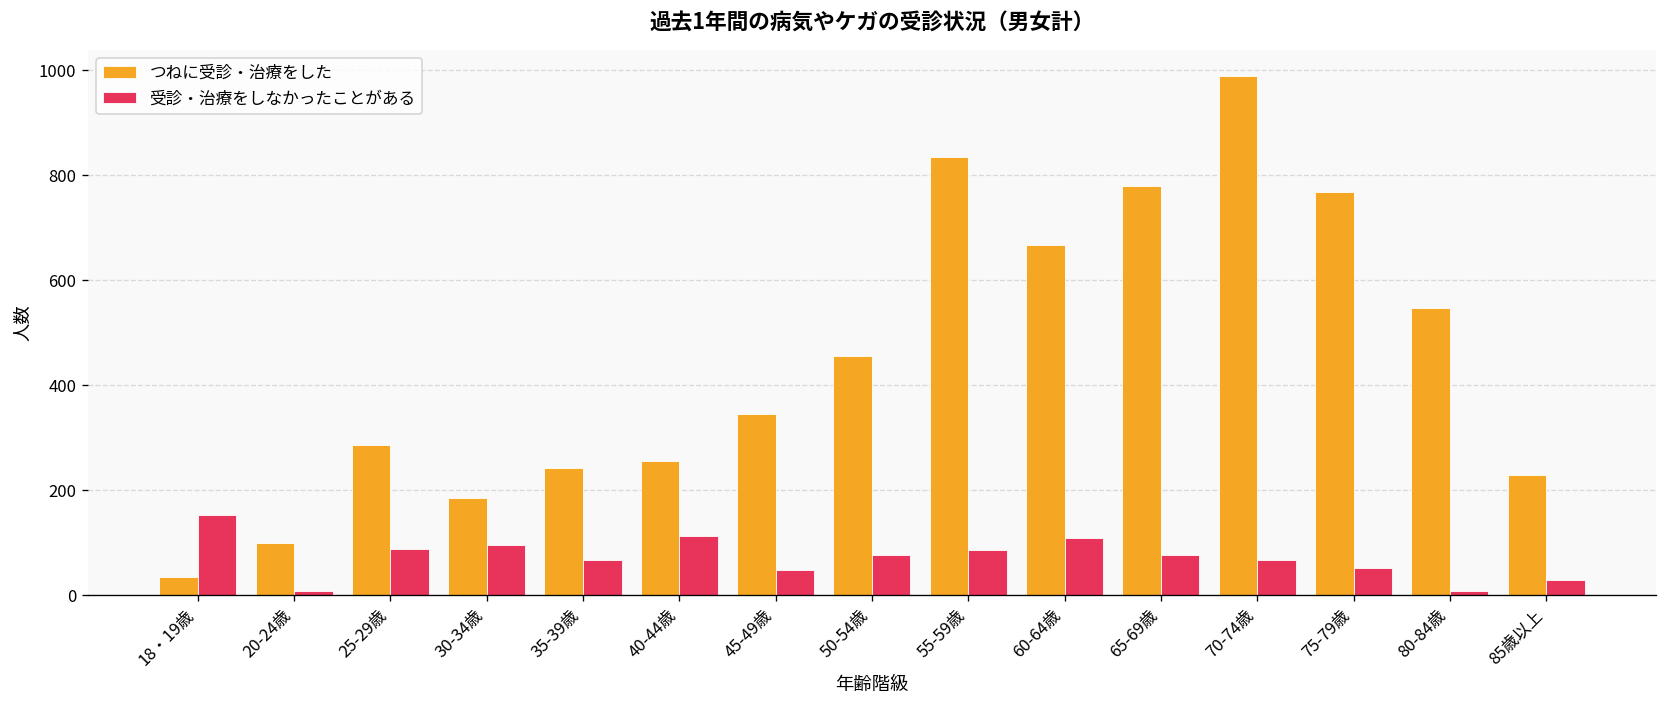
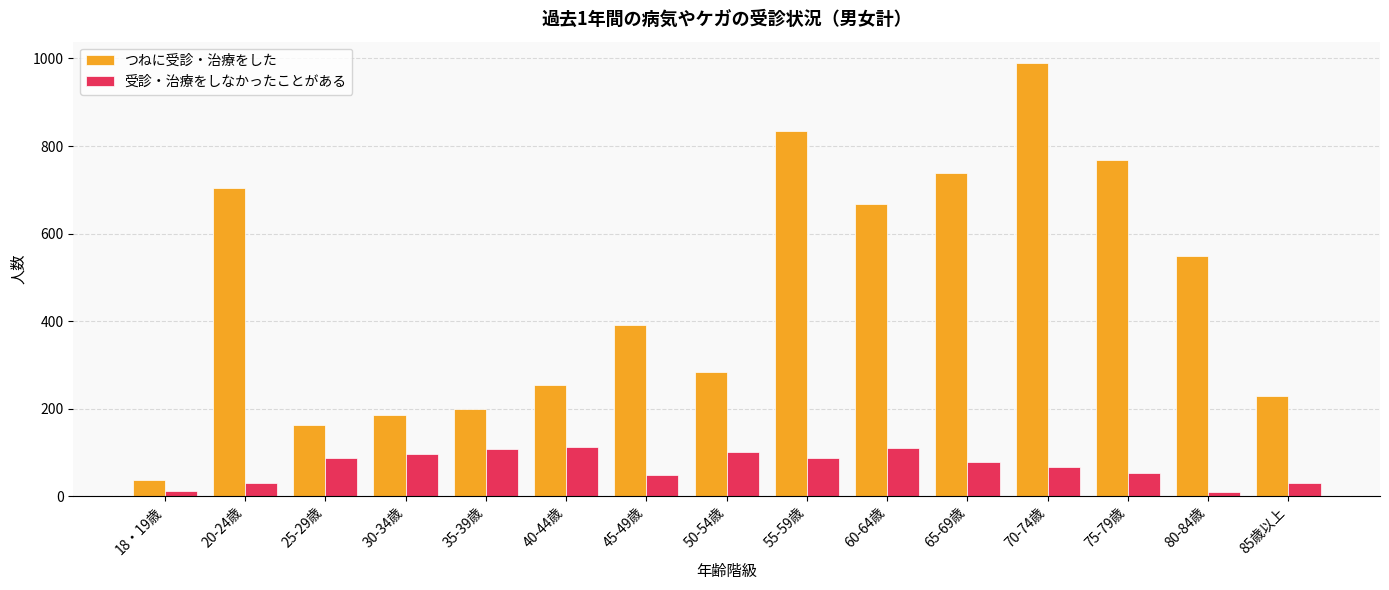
  {
    "つねに受診・治療をした": {
      "18・19歳": 40,
-     "20-24歳": 100,
-     "25-29歳": 290,
+     "20-24歳": 700,
+     "25-29歳": 160,
      "30-34歳": 190,
-     "35-39歳": 240,
+     "35-39歳": 200,
      "40-44歳": 260,
-     "45-49歳": 350,
-     "50-54歳": 460,
+     "45-49歳": 390,
+     "50-54歳": 280,
      "55-59歳": 840,
      "60-64歳": 670,
-     "65-69歳": 780,
+     "65-69歳": 740,
      "70-74歳": 990,
      "75-79歳": 770,
      "80-84歳": 550,
      "85歳以上": 230
    },
    "受診・治療をしなかったことがある": {
-     "18・19歳": 150,
-     "20-24歳": 10,
+     "18・19歳": 10,
+     "20-24歳": 30,
      "25-29歳": 90,
      "30-34歳": 100,
-     "35-39歳": 70,
+     "35-39歳": 110,
      "40-44歳": 110,
      "45-49歳": 50,
-     "50-54歳": 80,
+     "50-54歳": 100,
      "55-59歳": 90,
      "60-64歳": 110,
      "65-69歳": 80,
      "70-74歳": 70,
      "75-79歳": 50,
      "80-84歳": 10,
      "85歳以上": 30
    }
  }
